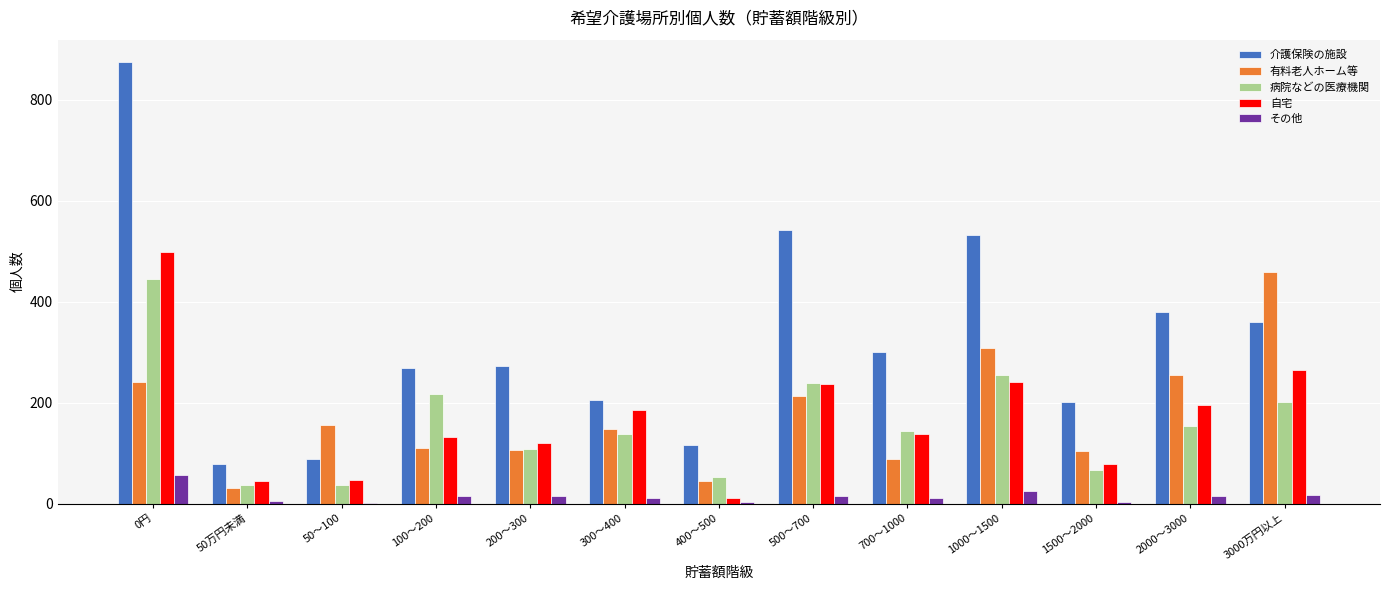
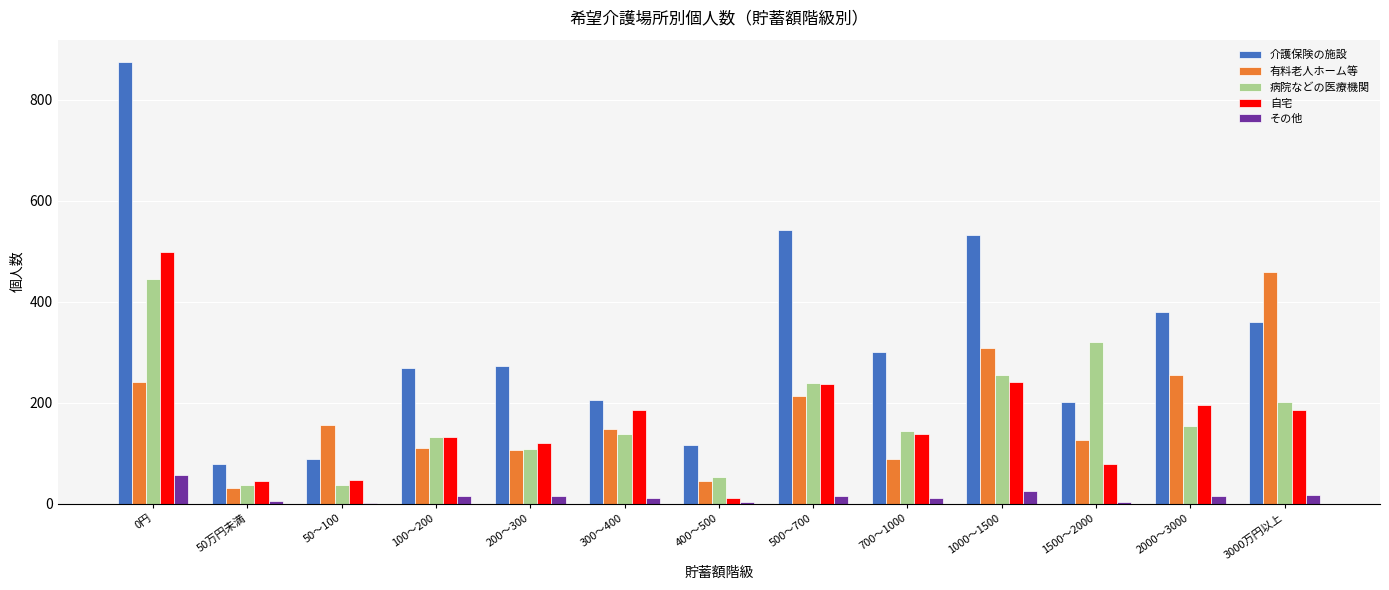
  {
    "介護保険の施設": {
      "0円": 880,
      "50万円未満": 80,
      "50～100": 90,
      "100～200": 270,
      "200～300": 270,
      "300～400": 210,
      "400～500": 120,
      "500～700": 540,
      "700～1000": 300,
      "1000～1500": 530,
      "1500～2000": 200,
      "2000～3000": 380,
      "3000万円以上": 360
    },
    "有料老人ホーム等": {
      "0円": 240,
      "50万円未満": 30,
      "50～100": 160,
      "100～200": 110,
      "200～300": 110,
      "300～400": 150,
      "400～500": 40,
      "500～700": 210,
      "700～1000": 90,
      "1000～1500": 310,
-     "1500～2000": 110,
+     "1500～2000": 130,
      "2000～3000": 260,
      "3000万円以上": 460
    },
    "病院などの医療機関": {
      "0円": 440,
      "50万円未満": 40,
      "50～100": 40,
-     "100～200": 220,
+     "100～200": 130,
      "200～300": 110,
      "300～400": 140,
      "400～500": 50,
      "500～700": 240,
      "700～1000": 140,
      "1000～1500": 260,
-     "1500～2000": 70,
+     "1500～2000": 320,
      "2000～3000": 150,
      "3000万円以上": 200
    },
    "自宅": {
      "0円": 500,
      "50万円未満": 40,
      "50～100": 50,
      "100～200": 130,
      "200～300": 120,
      "300～400": 190,
      "400～500": 10,
      "500～700": 240,
      "700～1000": 140,
      "1000～1500": 240,
      "1500～2000": 80,
      "2000～3000": 200,
-     "3000万円以上": 260
+     "3000万円以上": 190
    },
    "その他": {
      "0円": 60,
      "50万円未満": 10,
      "100～200": 10,
      "200～300": 20,
      "300～400": 10,
      "500～700": 20,
      "700～1000": 10,
      "1000～1500": 30,
      "2000～3000": 10,
      "3000万円以上": 20
    }
  }
